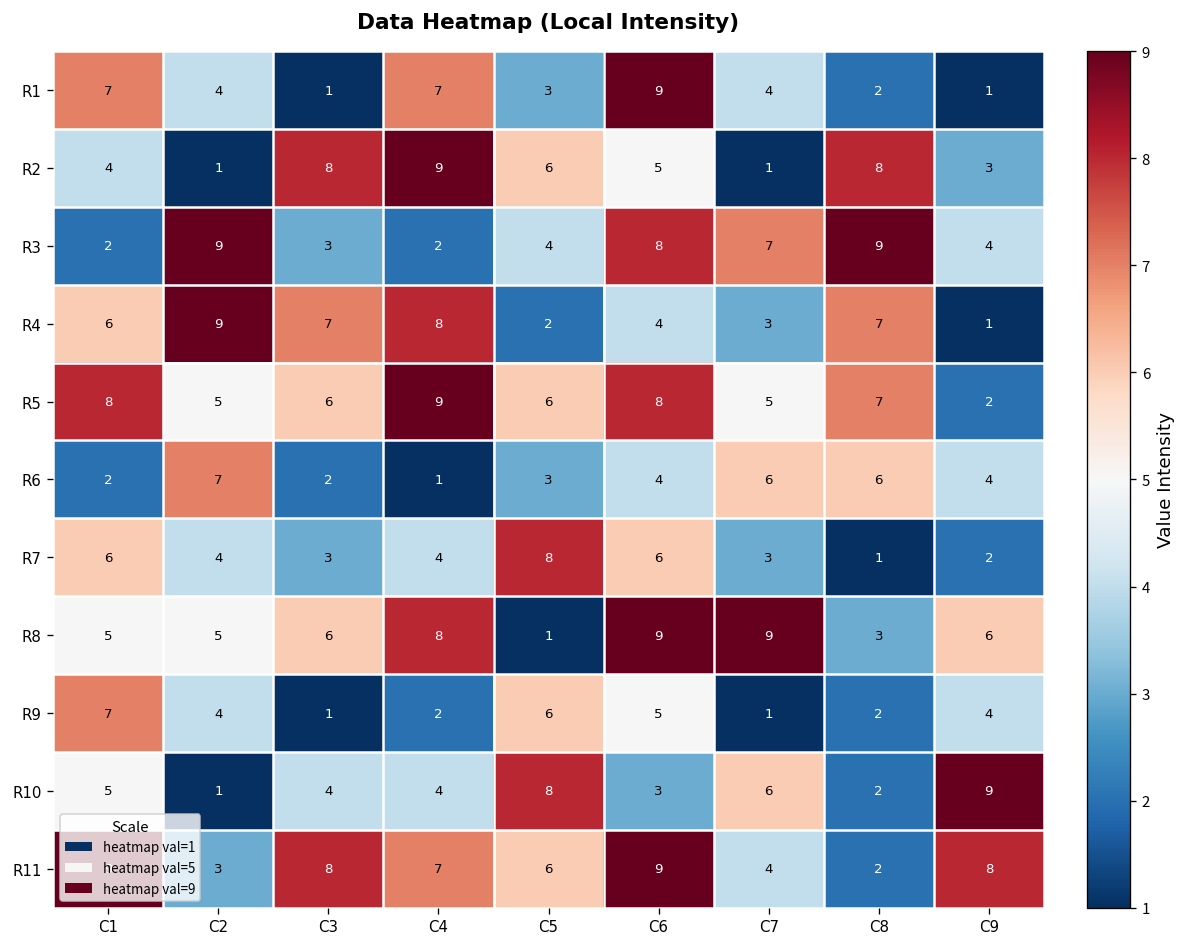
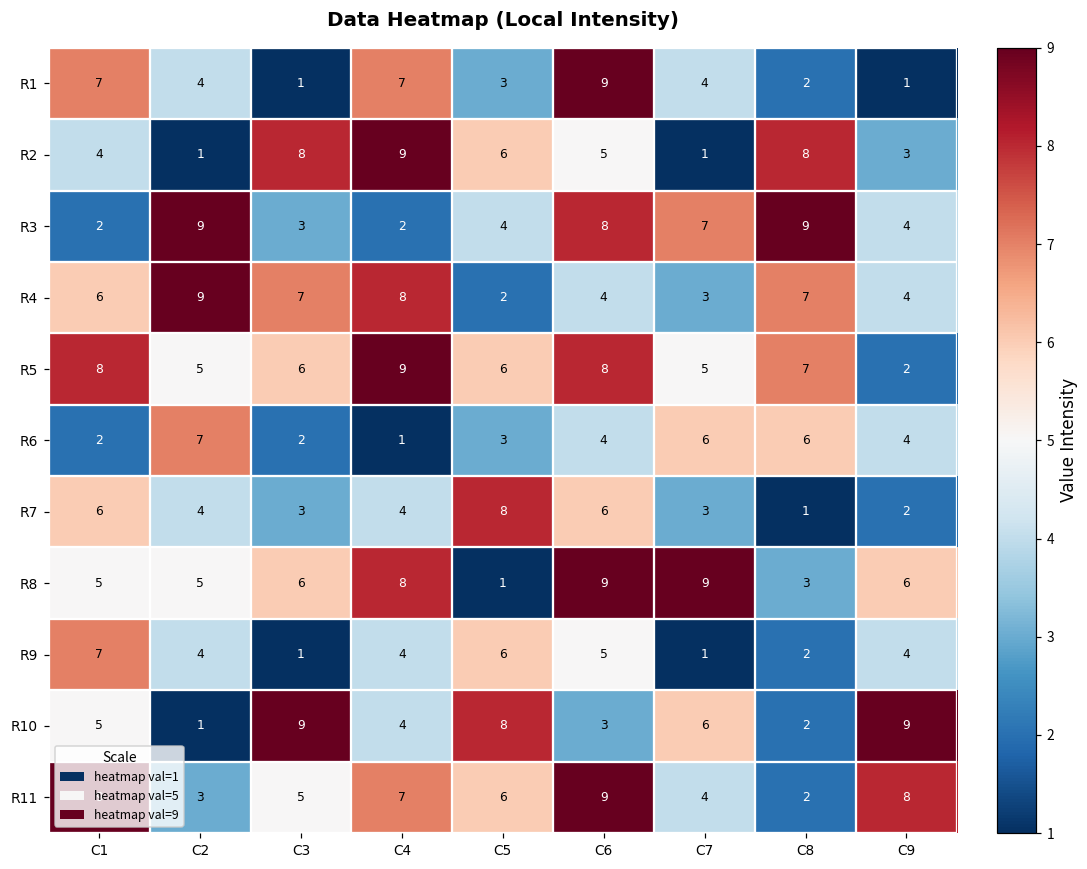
  {
    "R1": {
      "C1": 7,
      "C2": 4,
      "C3": 1,
      "C4": 7,
      "C5": 3,
      "C6": 9,
      "C7": 4,
      "C8": 2,
      "C9": 1
    },
    "R2": {
      "C1": 4,
      "C2": 1,
      "C3": 8,
      "C4": 9,
      "C5": 6,
      "C6": 5,
      "C7": 1,
      "C8": 8,
      "C9": 3
    },
    "R3": {
      "C1": 2,
      "C2": 9,
      "C3": 3,
      "C4": 2,
      "C5": 4,
      "C6": 8,
      "C7": 7,
      "C8": 9,
      "C9": 4
    },
    "R4": {
      "C1": 6,
      "C2": 9,
      "C3": 7,
      "C4": 8,
      "C5": 2,
      "C6": 4,
      "C7": 3,
      "C8": 7,
-     "C9": 1
+     "C9": 4
    },
    "R5": {
      "C1": 8,
      "C2": 5,
      "C3": 6,
      "C4": 9,
      "C5": 6,
      "C6": 8,
      "C7": 5,
      "C8": 7,
      "C9": 2
    },
    "R6": {
      "C1": 2,
      "C2": 7,
      "C3": 2,
      "C4": 1,
      "C5": 3,
      "C6": 4,
      "C7": 6,
      "C8": 6,
      "C9": 4
    },
    "R7": {
      "C1": 6,
      "C2": 4,
      "C3": 3,
      "C4": 4,
      "C5": 8,
      "C6": 6,
      "C7": 3,
      "C8": 1,
      "C9": 2
    },
    "R8": {
      "C1": 5,
      "C2": 5,
      "C3": 6,
      "C4": 8,
      "C5": 1,
      "C6": 9,
      "C7": 9,
      "C8": 3,
      "C9": 6
    },
    "R9": {
      "C1": 7,
      "C2": 4,
      "C3": 1,
-     "C4": 2,
+     "C4": 4,
      "C5": 6,
      "C6": 5,
      "C7": 1,
      "C8": 2,
      "C9": 4
    },
    "R10": {
      "C1": 5,
      "C2": 1,
-     "C3": 4,
+     "C3": 9,
      "C4": 4,
      "C5": 8,
      "C6": 3,
      "C7": 6,
      "C8": 2,
      "C9": 9
    },
    "R11": {
      "C2": 3,
-     "C3": 8,
+     "C3": 5,
      "C4": 7,
      "C5": 6,
      "C6": 9,
      "C7": 4,
      "C8": 2,
      "C9": 8
    }
  }
